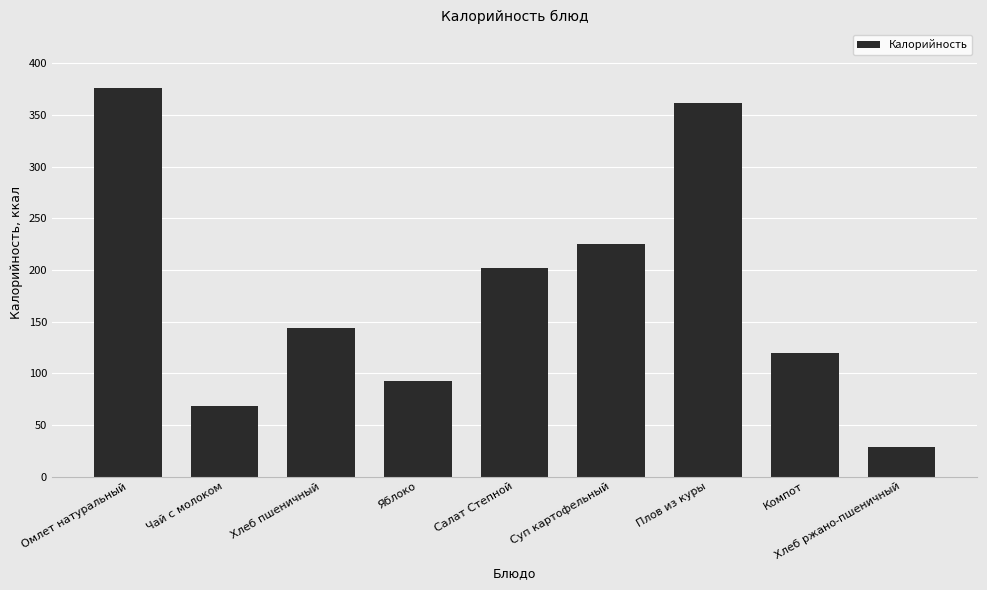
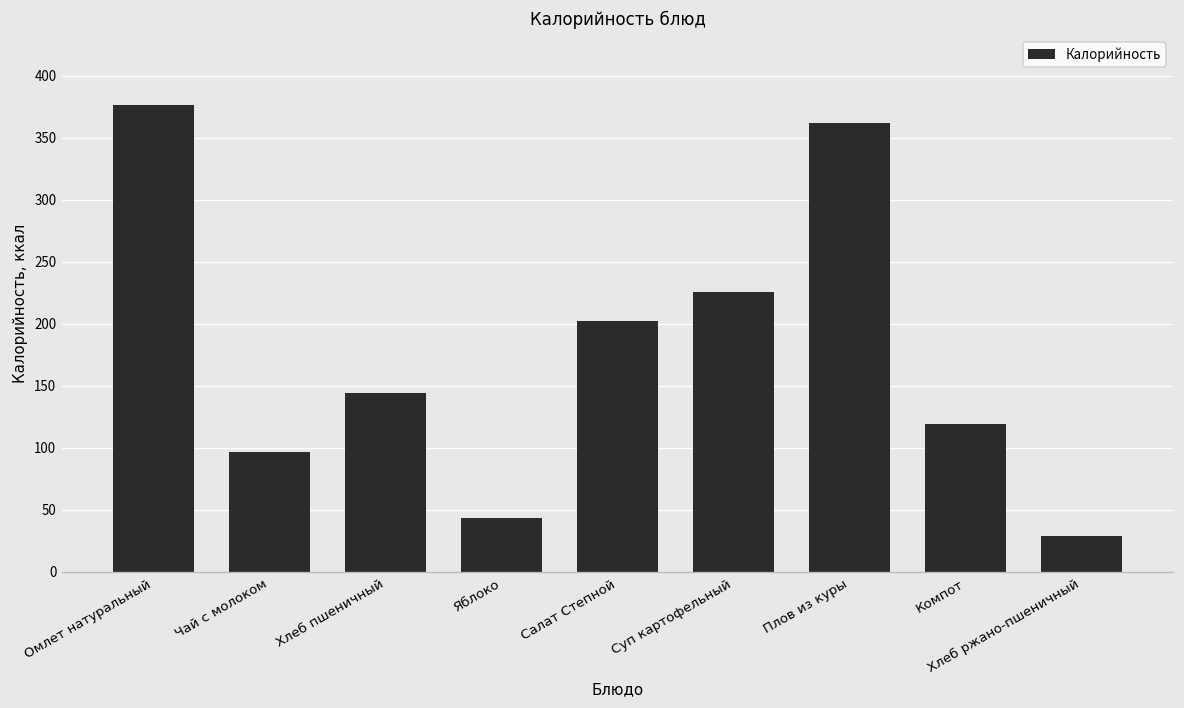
  {
    "Омлет натуральный": 376,
-   "Чай с молоком": 69,
+   "Чай с молоком": 97,
    "Хлеб пшеничный": 144,
-   "Яблоко": 92,
+   "Яблоко": 43,
    "Салат Степной": 202,
    "Суп картофельный": 226,
    "Плов из куры": 362,
    "Компот": 119,
    "Хлеб ржано-пшеничный": 29
  }
